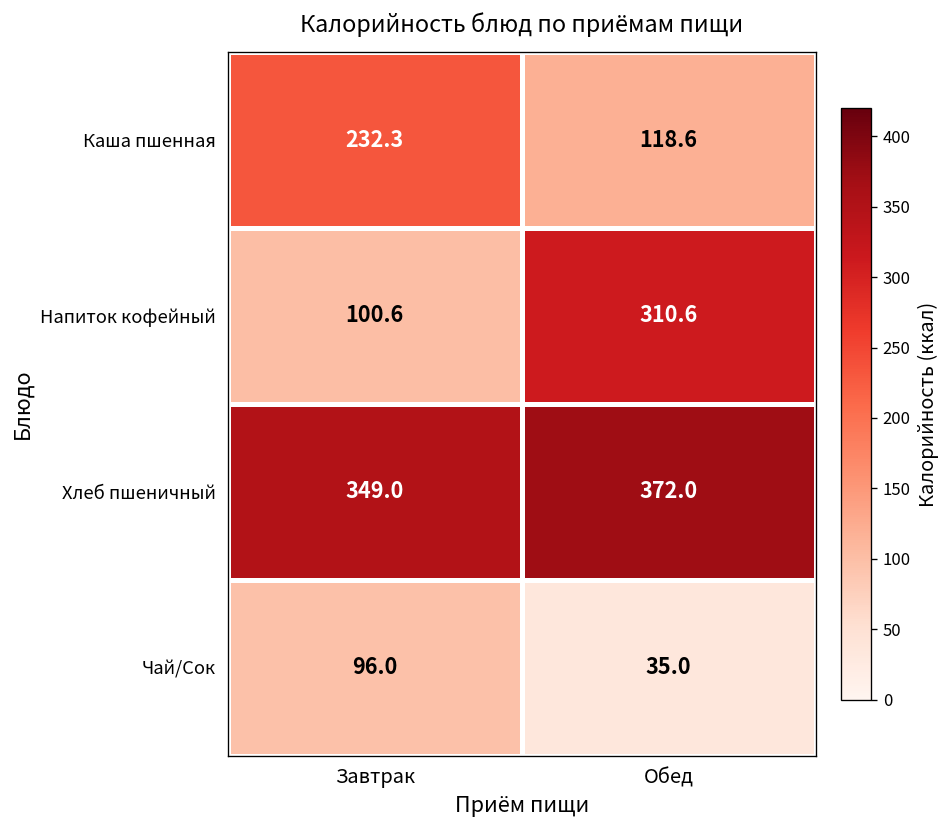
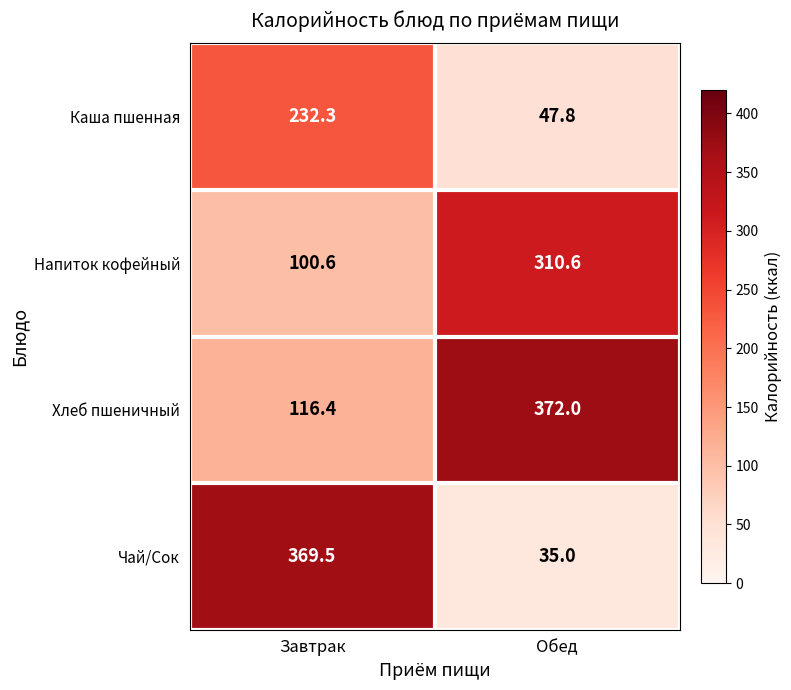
  {
    "Каша пшенная": {
      "Завтрак": 232.3,
-     "Обед": 118.6
+     "Обед": 47.8
    },
    "Напиток кофейный": {
      "Завтрак": 100.6,
      "Обед": 310.6
    },
    "Хлеб пшеничный": {
-     "Завтрак": 349.0,
+     "Завтрак": 116.4,
      "Обед": 372.0
    },
    "Чай/Сок": {
-     "Завтрак": 96.0,
+     "Завтрак": 369.5,
      "Обед": 35.0
    }
  }
